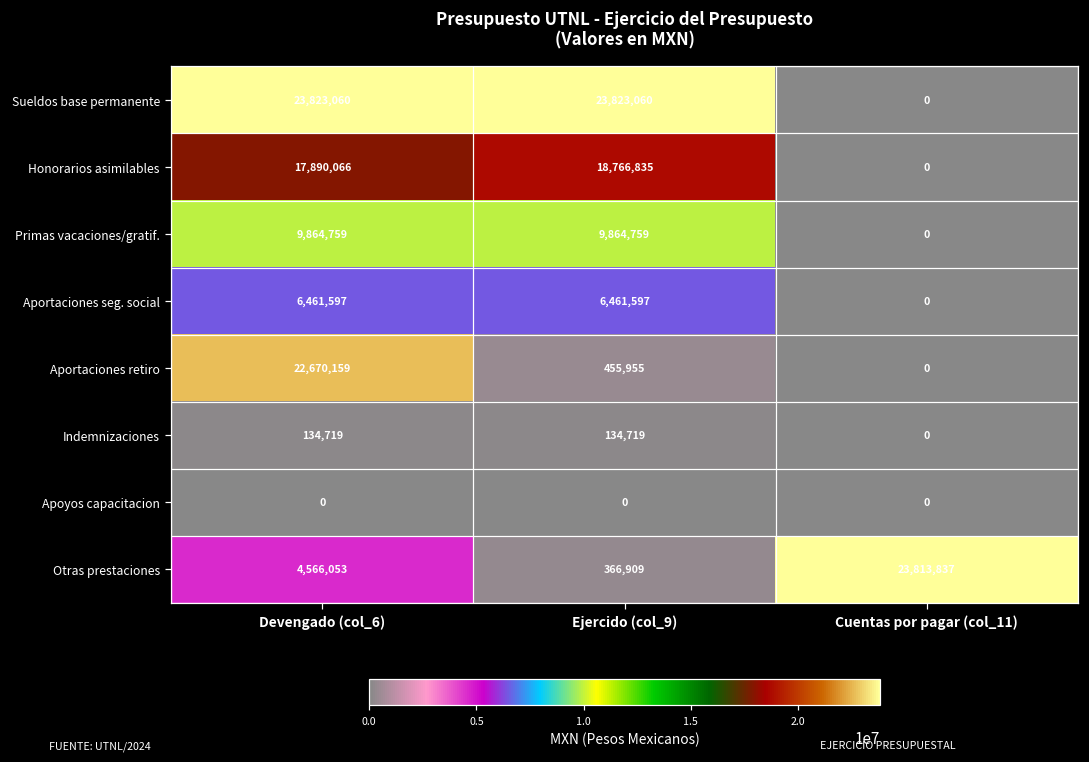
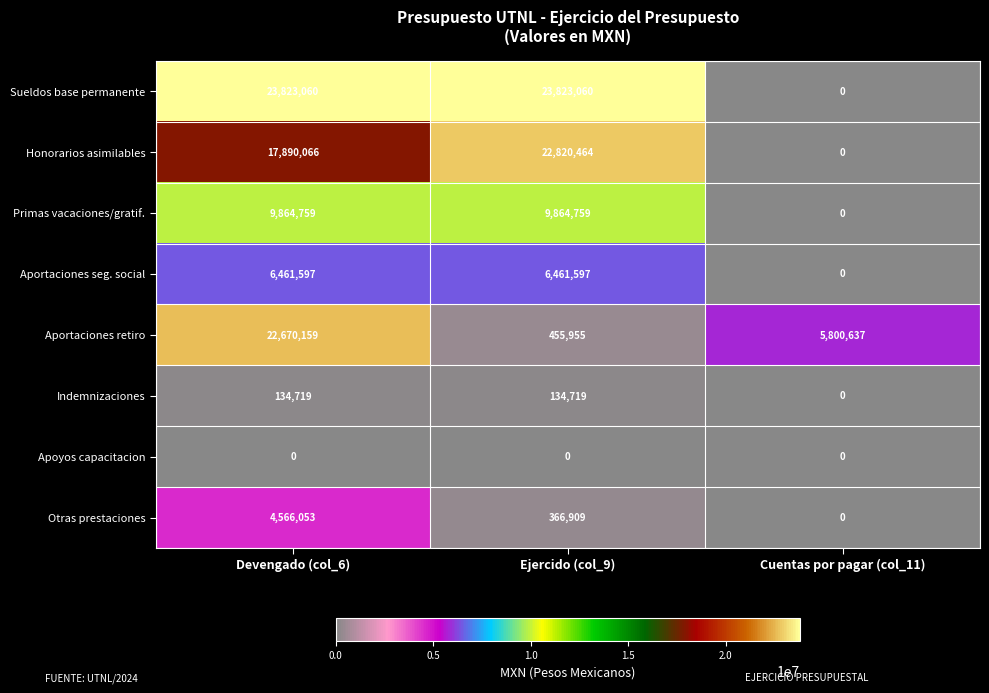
  {
    "Sueldos base permanente": {
      "Devengado (col_6)": "23,823,060",
      "Ejercido (col_9)": "23,823,060",
      "Cuentas por pagar (col_11)": "0"
    },
    "Honorarios asimilables": {
      "Devengado (col_6)": "17,890,066",
-     "Ejercido (col_9)": "18,766,835",
+     "Ejercido (col_9)": "22,820,464",
      "Cuentas por pagar (col_11)": "0"
    },
    "Primas vacaciones/gratif.": {
      "Devengado (col_6)": "9,864,759",
      "Ejercido (col_9)": "9,864,759",
      "Cuentas por pagar (col_11)": "0"
    },
    "Aportaciones seg. social": {
      "Devengado (col_6)": "6,461,597",
      "Ejercido (col_9)": "6,461,597",
      "Cuentas por pagar (col_11)": "0"
    },
    "Aportaciones retiro": {
      "Devengado (col_6)": "22,670,159",
      "Ejercido (col_9)": "455,955",
-     "Cuentas por pagar (col_11)": "0"
+     "Cuentas por pagar (col_11)": "5,800,637"
    },
    "Indemnizaciones": {
      "Devengado (col_6)": "134,719",
      "Ejercido (col_9)": "134,719",
      "Cuentas por pagar (col_11)": "0"
    },
    "Apoyos capacitacion": {
      "Devengado (col_6)": "0",
      "Ejercido (col_9)": "0",
      "Cuentas por pagar (col_11)": "0"
    },
    "Otras prestaciones": {
      "Devengado (col_6)": "4,566,053",
      "Ejercido (col_9)": "366,909",
-     "Cuentas por pagar (col_11)": "23,813,837"
+     "Cuentas por pagar (col_11)": "0"
    }
  }
